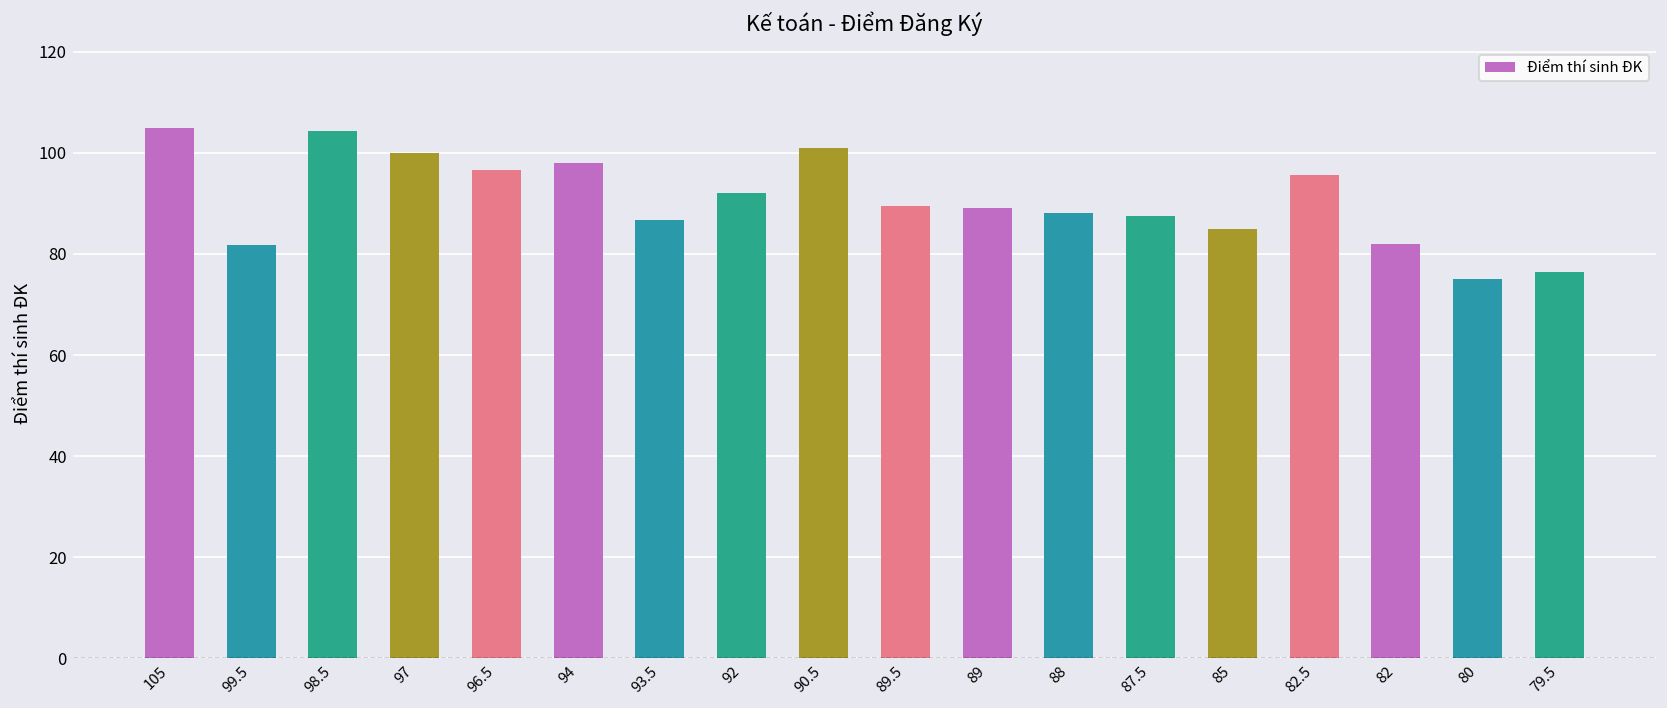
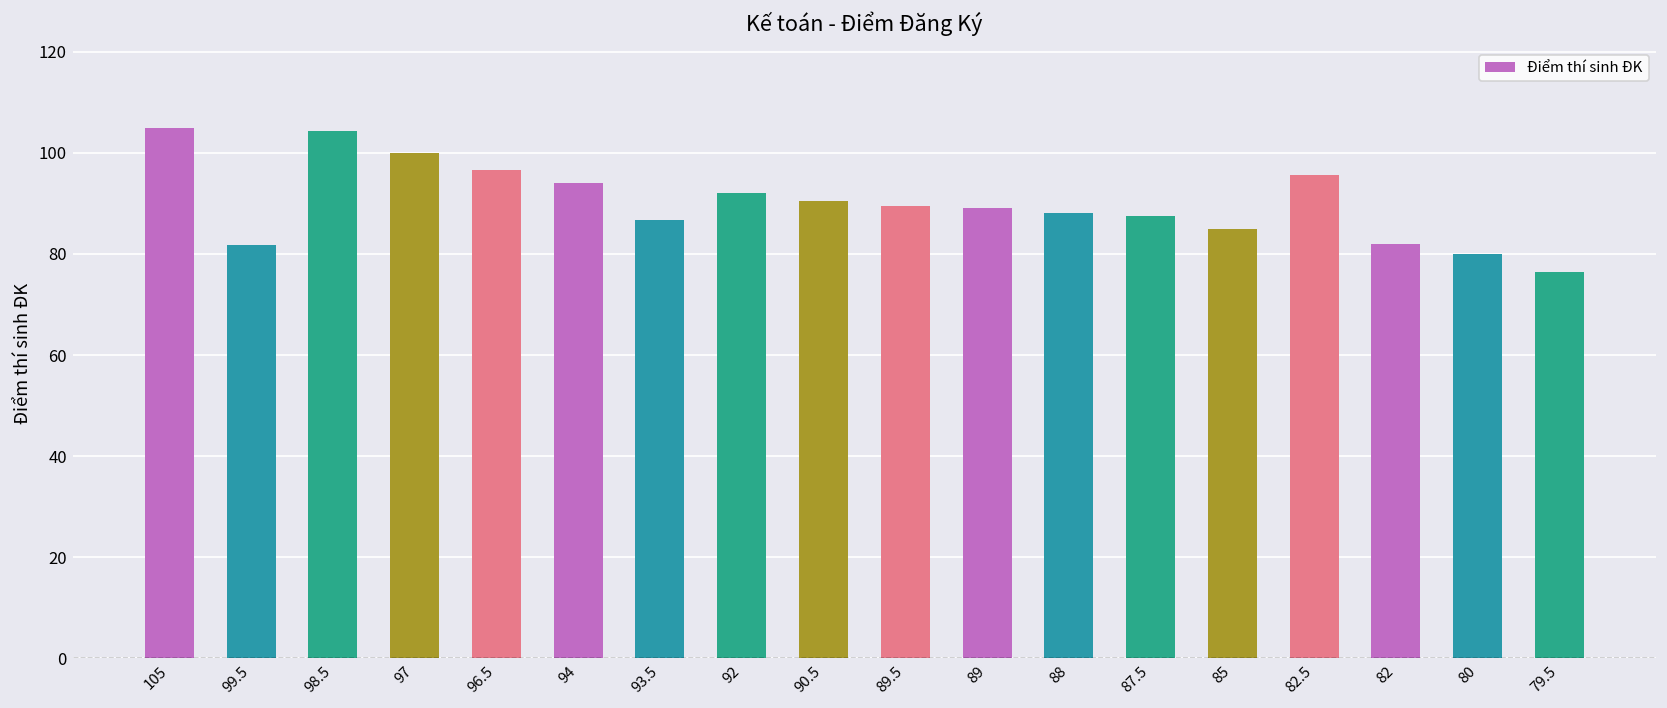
  {
    "105": 105,
    "99.5": 82,
    "98.5": 104,
    "97": 100,
    "96.5": 97,
-   "94": 98,
+   "94": 94,
    "93.5": 87,
    "92": 92,
-   "90.5": 101,
+   "90.5": 91,
    "89.5": 90,
    "89": 89,
    "88": 88,
    "87.5": 88,
    "85": 85,
    "82.5": 96,
    "82": 82,
-   "80": 75,
+   "80": 80,
    "79.5": 77
  }
